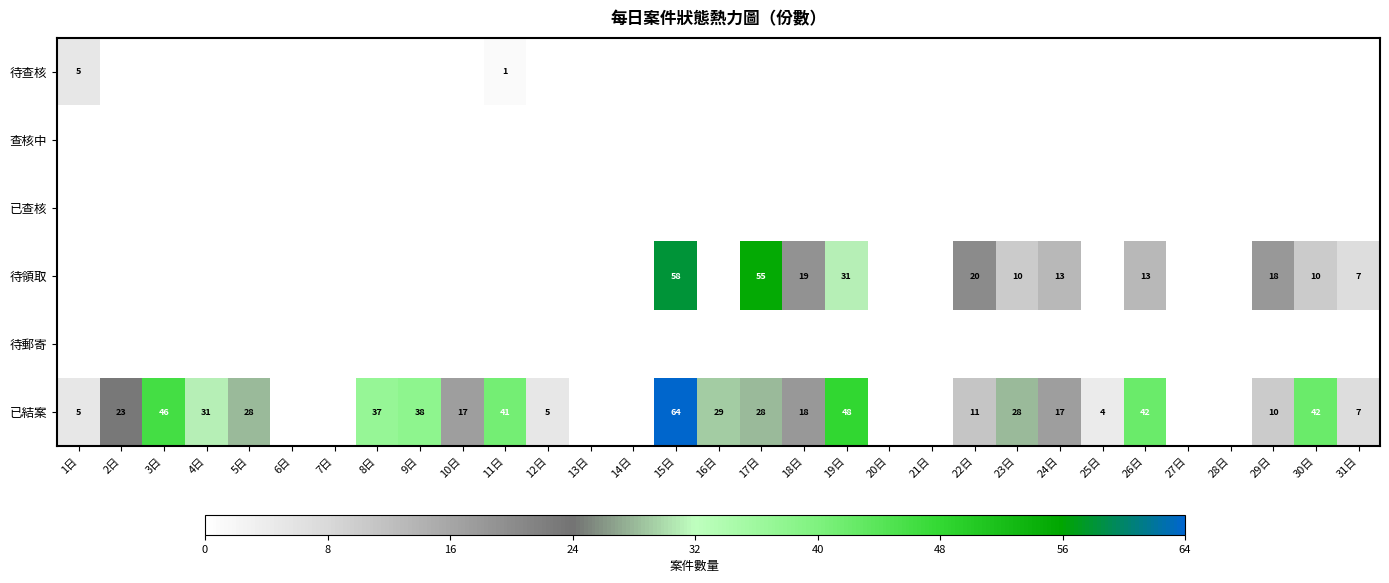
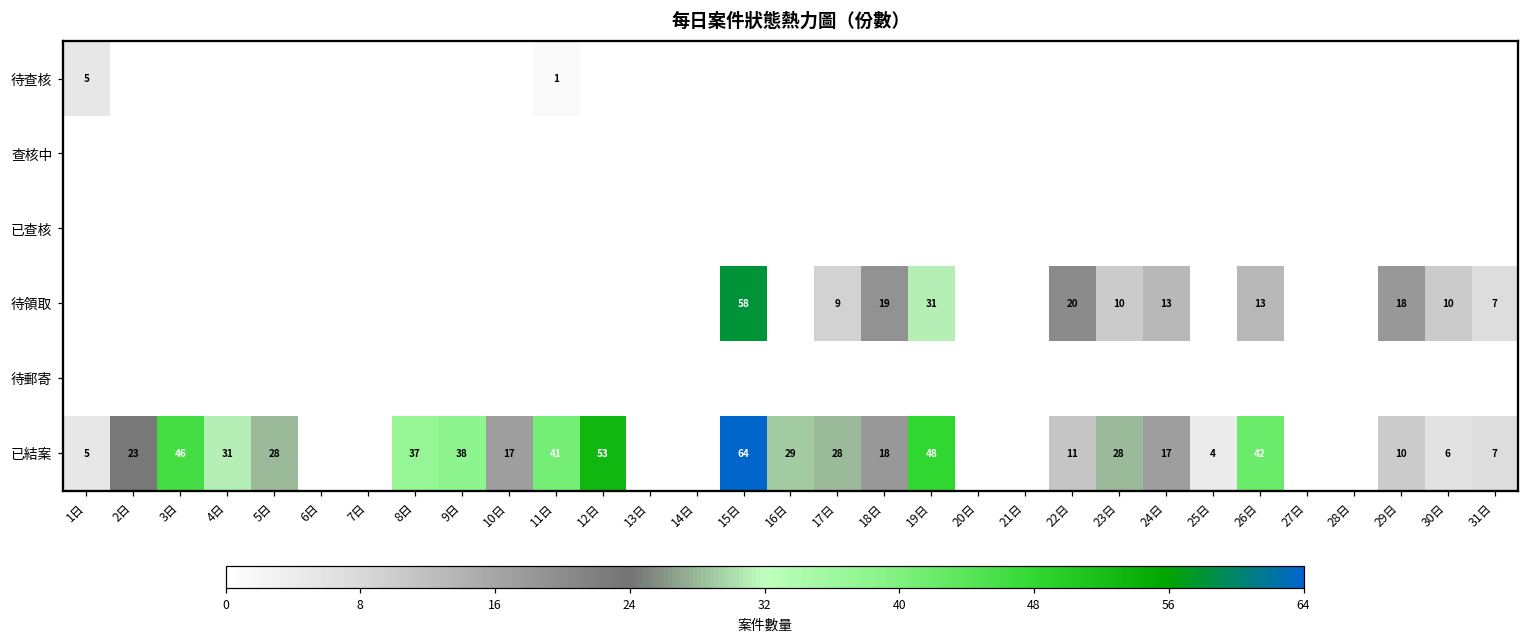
  {
    "待查核": {
      "1日": 5,
      "11日": 1
    },
    "待領取": {
      "15日": 58,
-     "17日": 55,
+     "17日": 9,
      "18日": 19,
      "19日": 31,
      "22日": 20,
      "23日": 10,
      "24日": 13,
      "26日": 13,
      "29日": 18,
      "30日": 10,
      "31日": 7
    },
    "已結案": {
      "1日": 5,
      "2日": 23,
      "3日": 46,
      "4日": 31,
      "5日": 28,
      "8日": 37,
      "9日": 38,
      "10日": 17,
      "11日": 41,
-     "12日": 5,
+     "12日": 53,
      "15日": 64,
      "16日": 29,
      "17日": 28,
      "18日": 18,
      "19日": 48,
      "22日": 11,
      "23日": 28,
      "24日": 17,
      "25日": 4,
      "26日": 42,
      "29日": 10,
-     "30日": 42,
+     "30日": 6,
      "31日": 7
    }
  }
